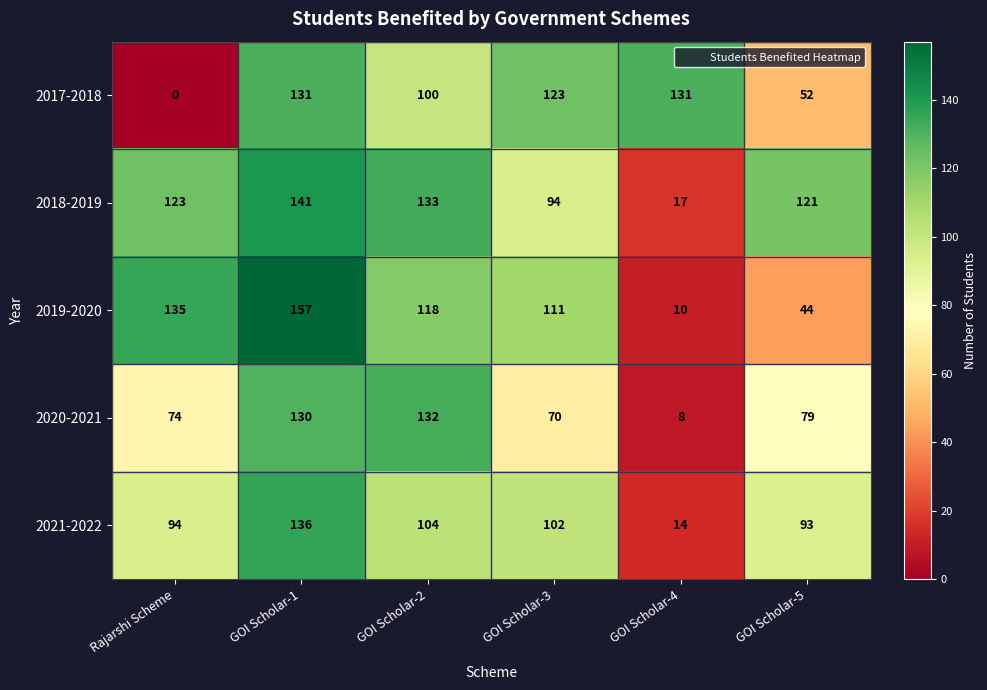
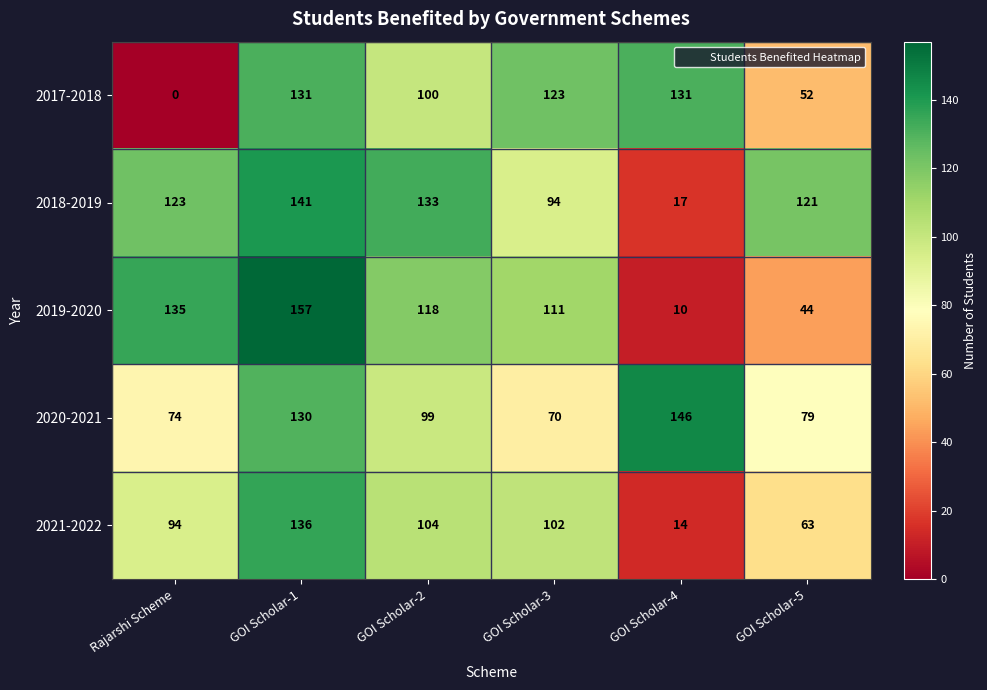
  {
    "2017-2018": {
      "Rajarshi Scheme": 0,
      "GOI Scholar-1": 131,
      "GOI Scholar-2": 100,
      "GOI Scholar-3": 123,
      "GOI Scholar-4": 131,
      "GOI Scholar-5": 52
    },
    "2018-2019": {
      "Rajarshi Scheme": 123,
      "GOI Scholar-1": 141,
      "GOI Scholar-2": 133,
      "GOI Scholar-3": 94,
      "GOI Scholar-4": 17,
      "GOI Scholar-5": 121
    },
    "2019-2020": {
      "Rajarshi Scheme": 135,
      "GOI Scholar-1": 157,
      "GOI Scholar-2": 118,
      "GOI Scholar-3": 111,
      "GOI Scholar-4": 10,
      "GOI Scholar-5": 44
    },
    "2020-2021": {
      "Rajarshi Scheme": 74,
      "GOI Scholar-1": 130,
-     "GOI Scholar-2": 132,
+     "GOI Scholar-2": 99,
      "GOI Scholar-3": 70,
-     "GOI Scholar-4": 8,
+     "GOI Scholar-4": 146,
      "GOI Scholar-5": 79
    },
    "2021-2022": {
      "Rajarshi Scheme": 94,
      "GOI Scholar-1": 136,
      "GOI Scholar-2": 104,
      "GOI Scholar-3": 102,
      "GOI Scholar-4": 14,
-     "GOI Scholar-5": 93
+     "GOI Scholar-5": 63
    }
  }
